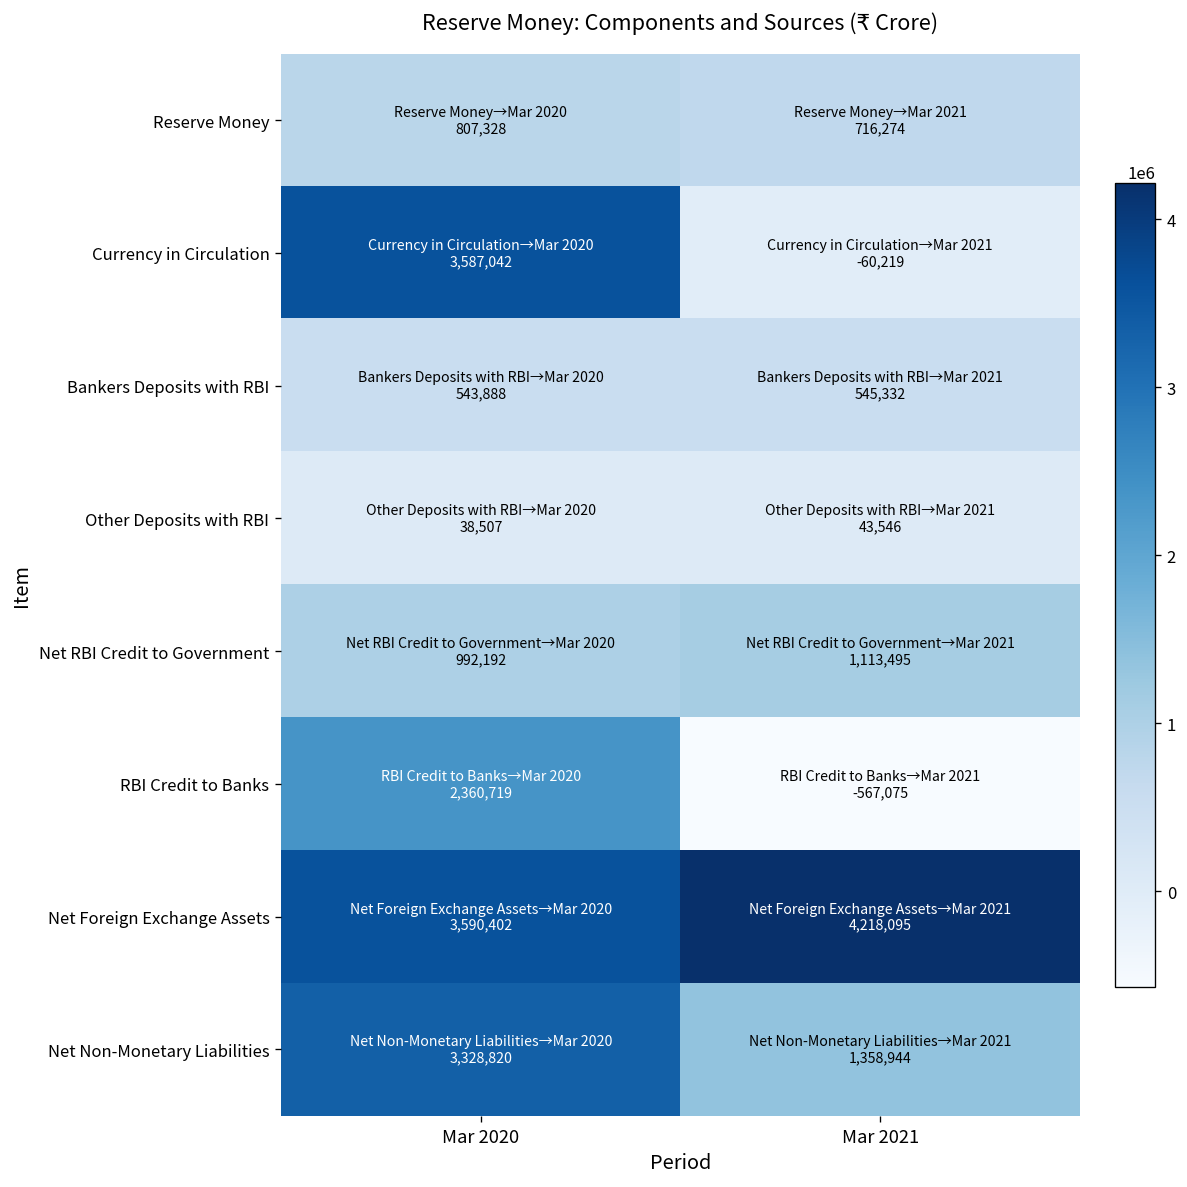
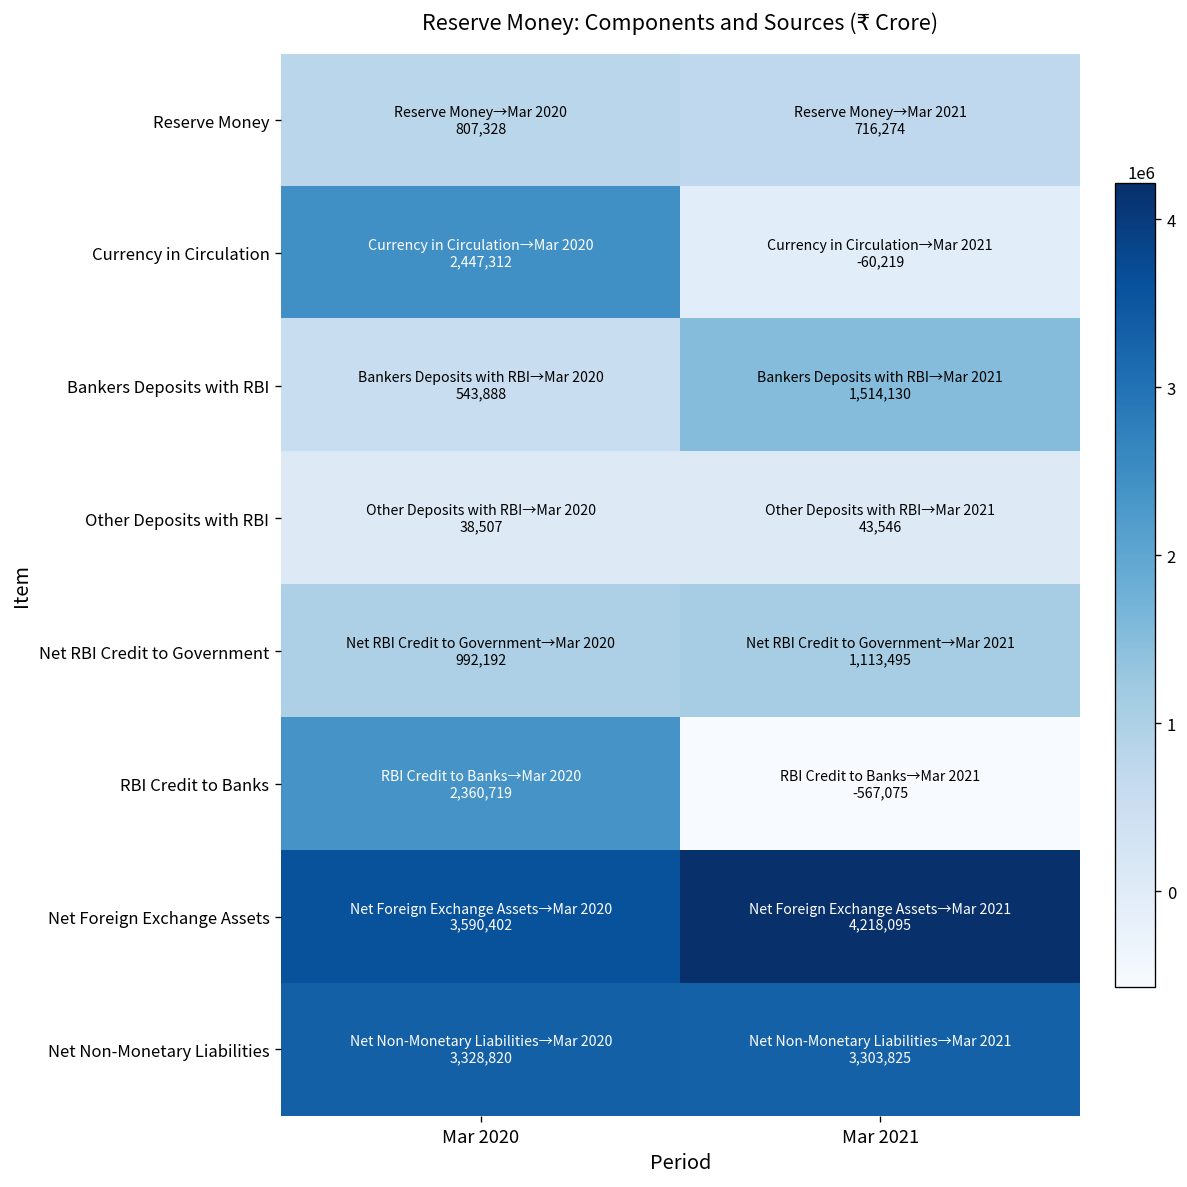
  {
    "Currency in Circulation": {
-     "Mar 2020": "3,587,042"
+     "Mar 2020": "2,447,312"
    },
    "Bankers Deposits with RBI": {
-     "Mar 2021": "545,332"
+     "Mar 2021": "1,514,130"
    },
    "Net Non-Monetary Liabilities": {
-     "Mar 2021": "1,358,944"
+     "Mar 2021": "3,303,825"
    }
  }
